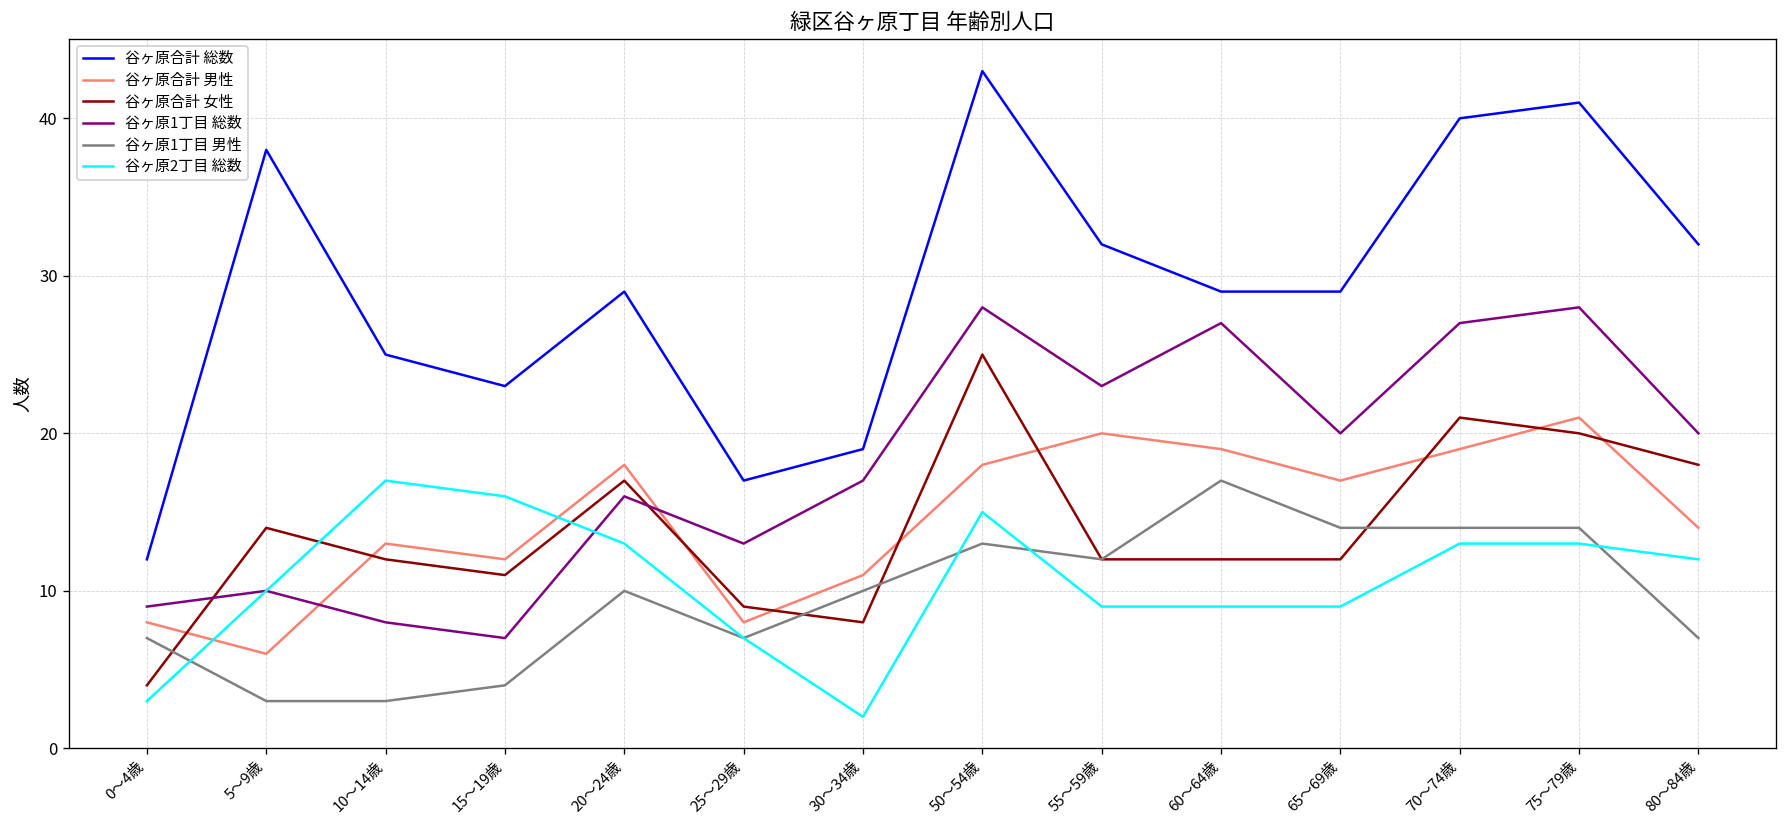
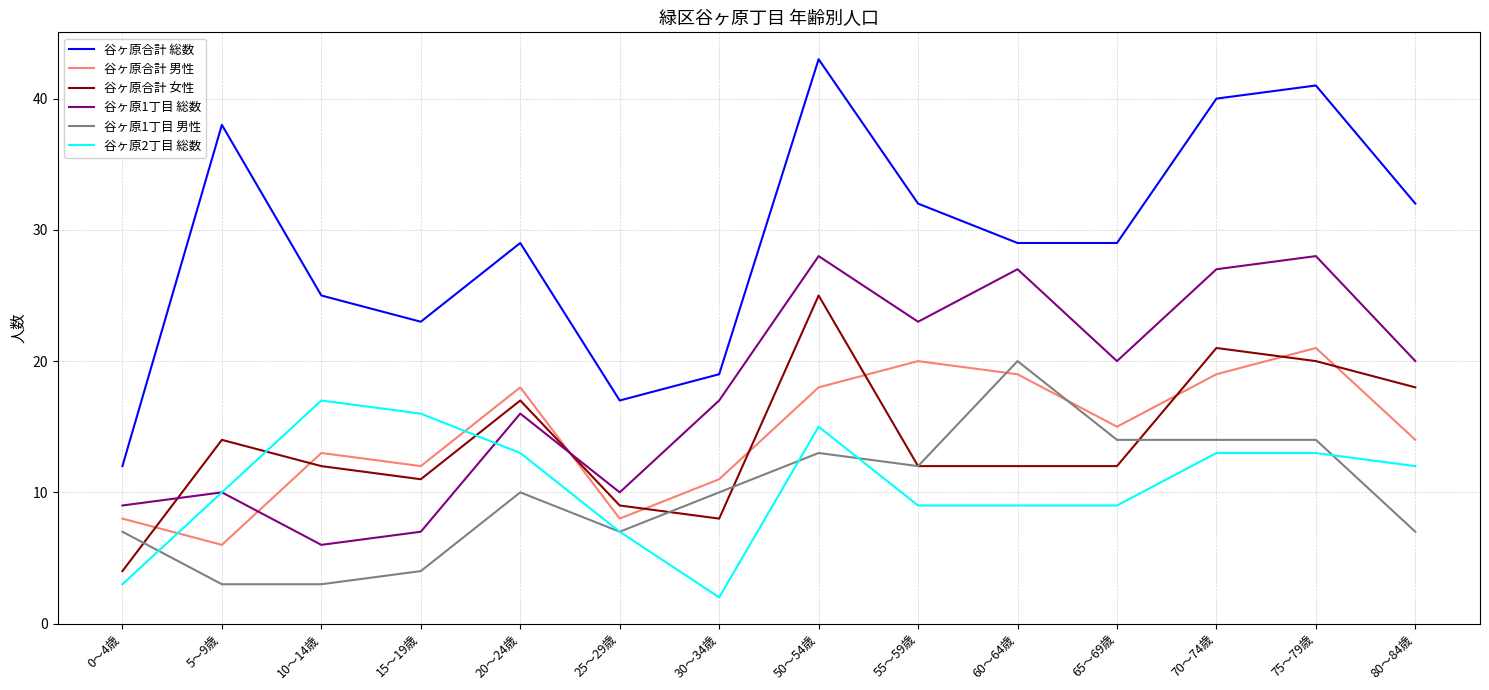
  {
    "谷ヶ原合計 総数": {
      "0～4歳": 12,
      "5～9歳": 38,
      "10～14歳": 25,
      "15～19歳": 23,
      "20～24歳": 29,
      "25～29歳": 17,
      "30～34歳": 19,
      "50～54歳": 43,
      "55～59歳": 32,
      "60～64歳": 29,
      "65～69歳": 29,
      "70～74歳": 40,
      "75～79歳": 41,
      "80～84歳": 32
    },
    "谷ヶ原合計 男性": {
      "0～4歳": 8,
      "5～9歳": 6,
      "10～14歳": 13,
      "15～19歳": 12,
      "20～24歳": 18,
      "25～29歳": 8,
      "30～34歳": 11,
      "50～54歳": 18,
      "55～59歳": 20,
      "60～64歳": 19,
-     "65～69歳": 17,
+     "65～69歳": 15,
      "70～74歳": 19,
      "75～79歳": 21,
      "80～84歳": 14
    },
    "谷ヶ原合計 女性": {
      "0～4歳": 4,
      "5～9歳": 14,
      "10～14歳": 12,
      "15～19歳": 11,
      "20～24歳": 17,
      "25～29歳": 9,
      "30～34歳": 8,
      "50～54歳": 25,
      "60～64歳": 12,
      "65～69歳": 12,
      "70～74歳": 21,
      "75～79歳": 20,
      "80～84歳": 18
    },
    "谷ヶ原1丁目 総数": {
      "0～4歳": 9,
-     "10～14歳": 8,
+     "10～14歳": 6,
      "15～19歳": 7,
      "20～24歳": 16,
-     "25～29歳": 13,
+     "25～29歳": 10,
      "30～34歳": 17,
      "50～54歳": 28,
      "55～59歳": 23,
      "60～64歳": 27,
      "65～69歳": 20,
      "70～74歳": 27,
      "75～79歳": 28,
      "80～84歳": 20
    },
    "谷ヶ原1丁目 男性": {
      "0～4歳": 7,
      "5～9歳": 3,
      "10～14歳": 3,
      "15～19歳": 4,
      "20～24歳": 10,
      "30～34歳": 10,
      "50～54歳": 13,
-     "60～64歳": 17,
+     "60～64歳": 20,
      "65～69歳": 14,
      "70～74歳": 14,
      "75～79歳": 14,
      "80～84歳": 7
    },
    "谷ヶ原2丁目 総数": {
      "0～4歳": 3,
      "10～14歳": 17,
      "15～19歳": 16,
      "20～24歳": 13,
      "30～34歳": 2,
      "50～54歳": 15,
      "55～59歳": 9,
      "60～64歳": 9,
      "65～69歳": 9,
      "70～74歳": 13,
      "75～79歳": 13,
      "80～84歳": 12
    }
  }
